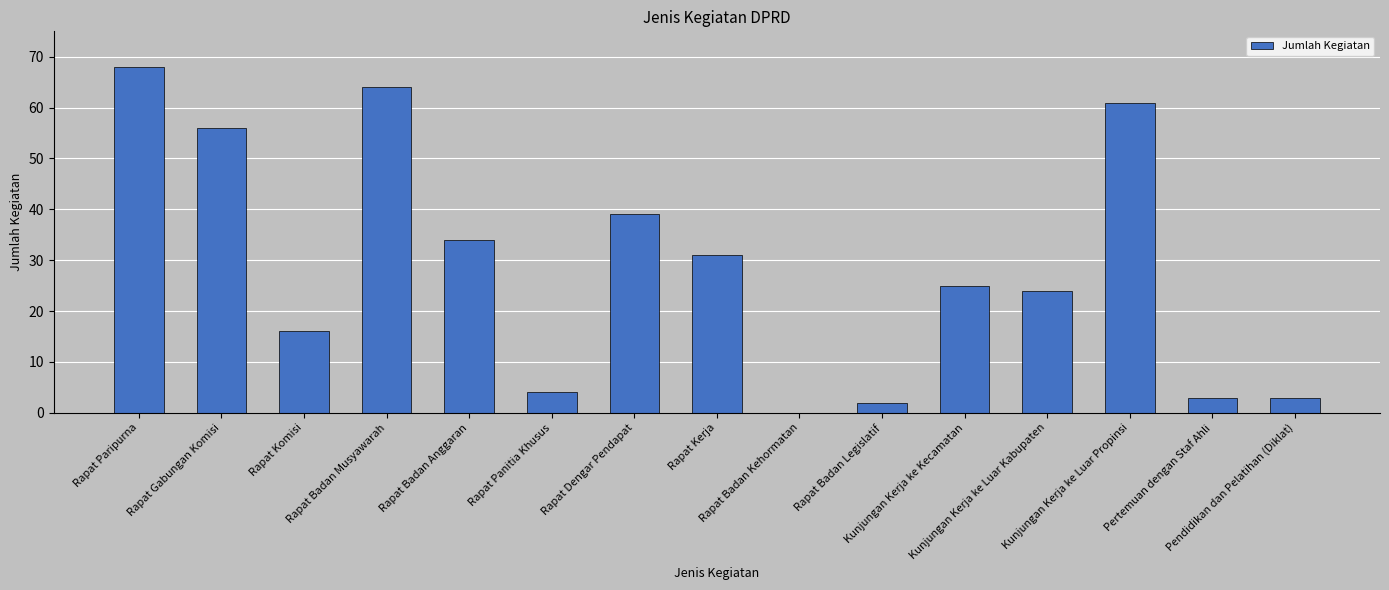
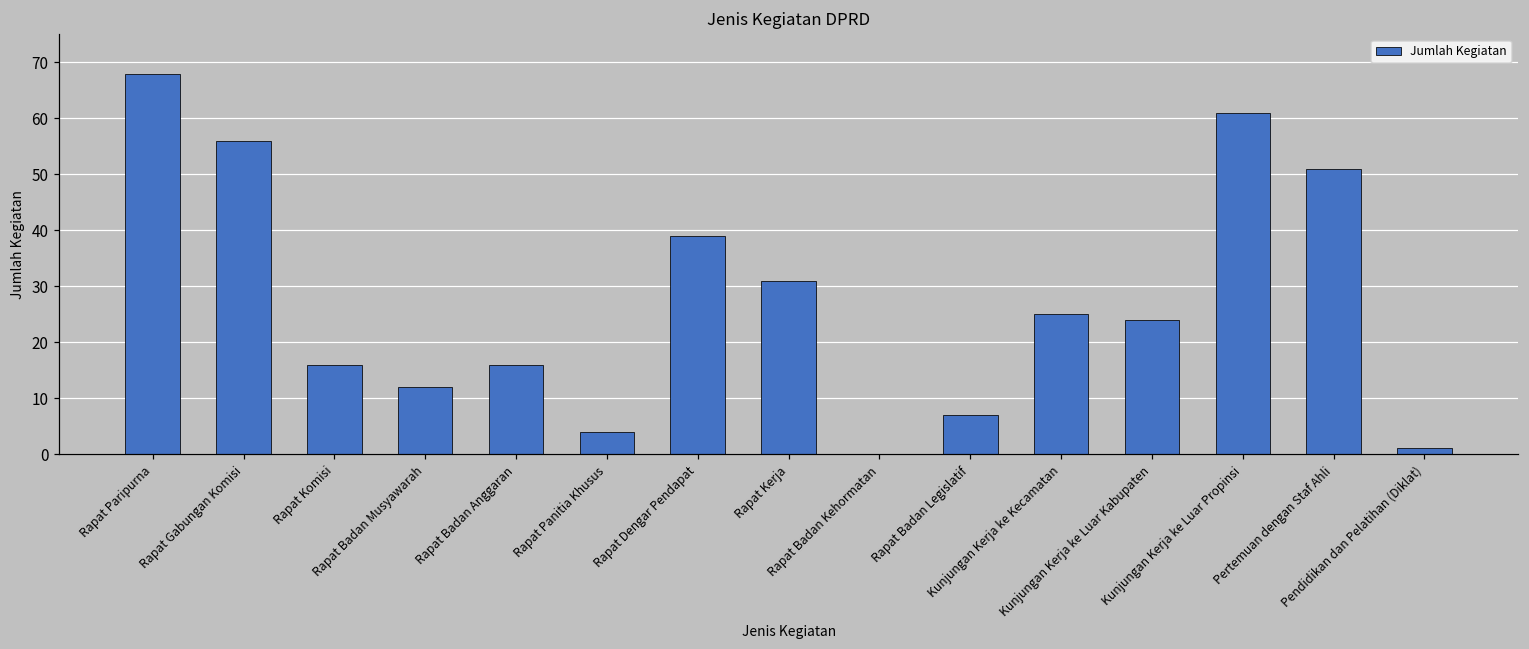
  {
    "Rapat Paripurna": 68,
    "Rapat Gabungan Komisi": 56,
    "Rapat Komisi": 16,
-   "Rapat Badan Musyawarah": 64,
-   "Rapat Badan Anggaran": 34,
+   "Rapat Badan Musyawarah": 12,
+   "Rapat Badan Anggaran": 16,
    "Rapat Panitia Khusus": 4,
    "Rapat Dengar Pendapat": 39,
    "Rapat Kerja": 31,
    "Rapat Badan Kehormatan": 0,
-   "Rapat Badan Legislatif": 2,
+   "Rapat Badan Legislatif": 7,
    "Kunjungan Kerja ke Kecamatan": 25,
    "Kunjungan Kerja ke Luar Kabupaten": 24,
    "Kunjungan Kerja ke Luar Propinsi": 61,
-   "Pertemuan dengan Staf Ahli": 3,
-   "Pendidikan dan Pelatihan (Diklat)": 3
+   "Pertemuan dengan Staf Ahli": 51,
+   "Pendidikan dan Pelatihan (Diklat)": 1
  }
